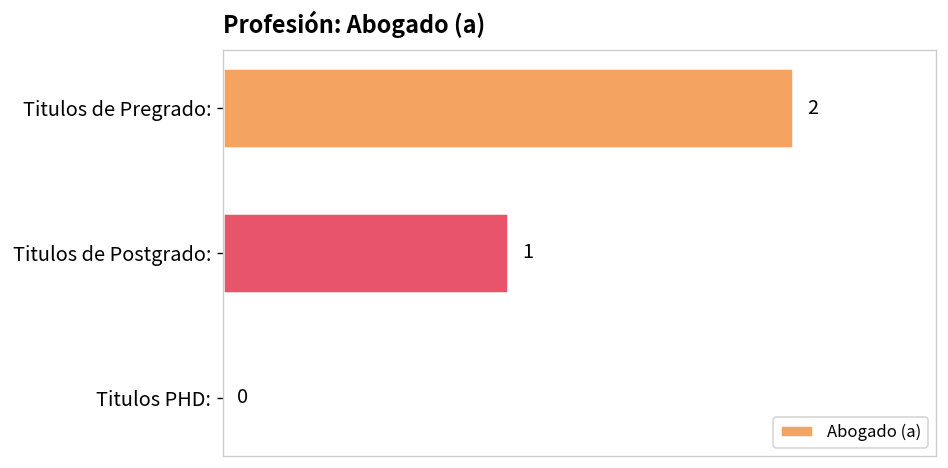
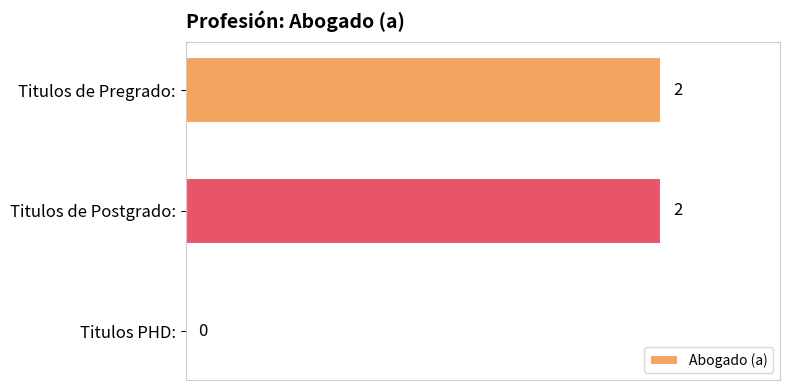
  {
    "Titulos de Pregrado:": 2,
-   "Titulos de Postgrado:": 1,
+   "Titulos de Postgrado:": 2,
    "Titulos PHD:": 0
  }
